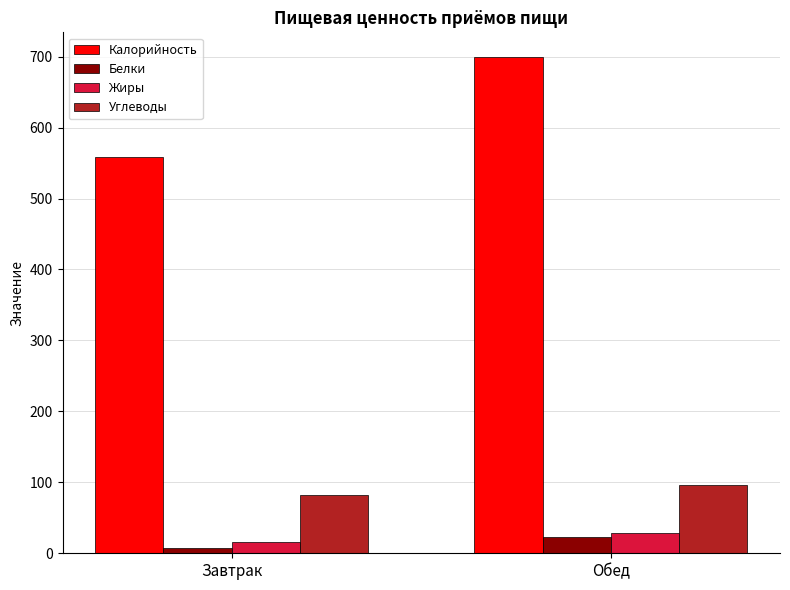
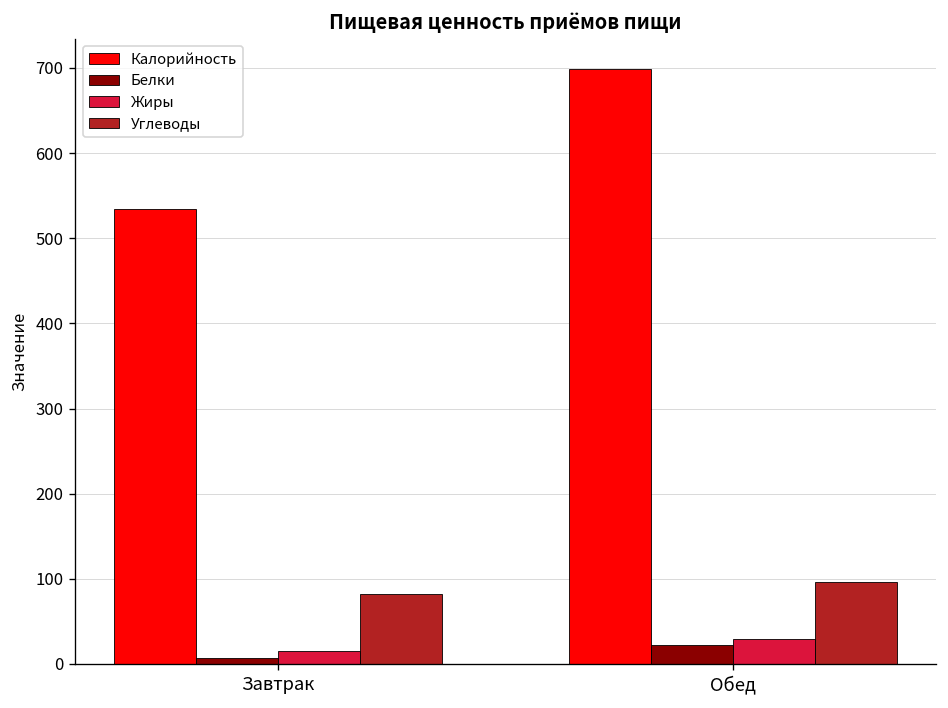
  {
    "Калорийность": {
-     "Завтрак": 560,
+     "Завтрак": 530,
      "Обед": 700
    },
    "Белки": {
      "Завтрак": 10,
      "Обед": 20
    }
  }
